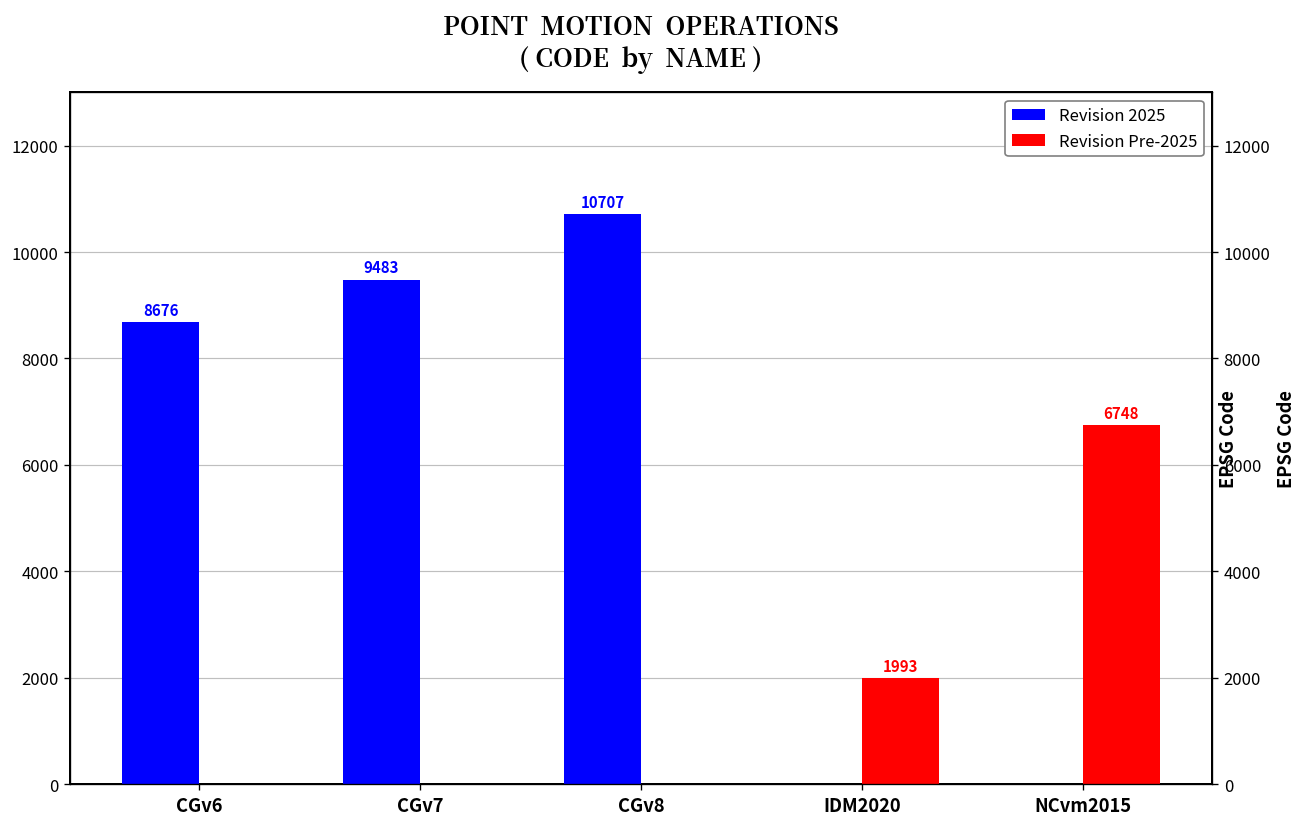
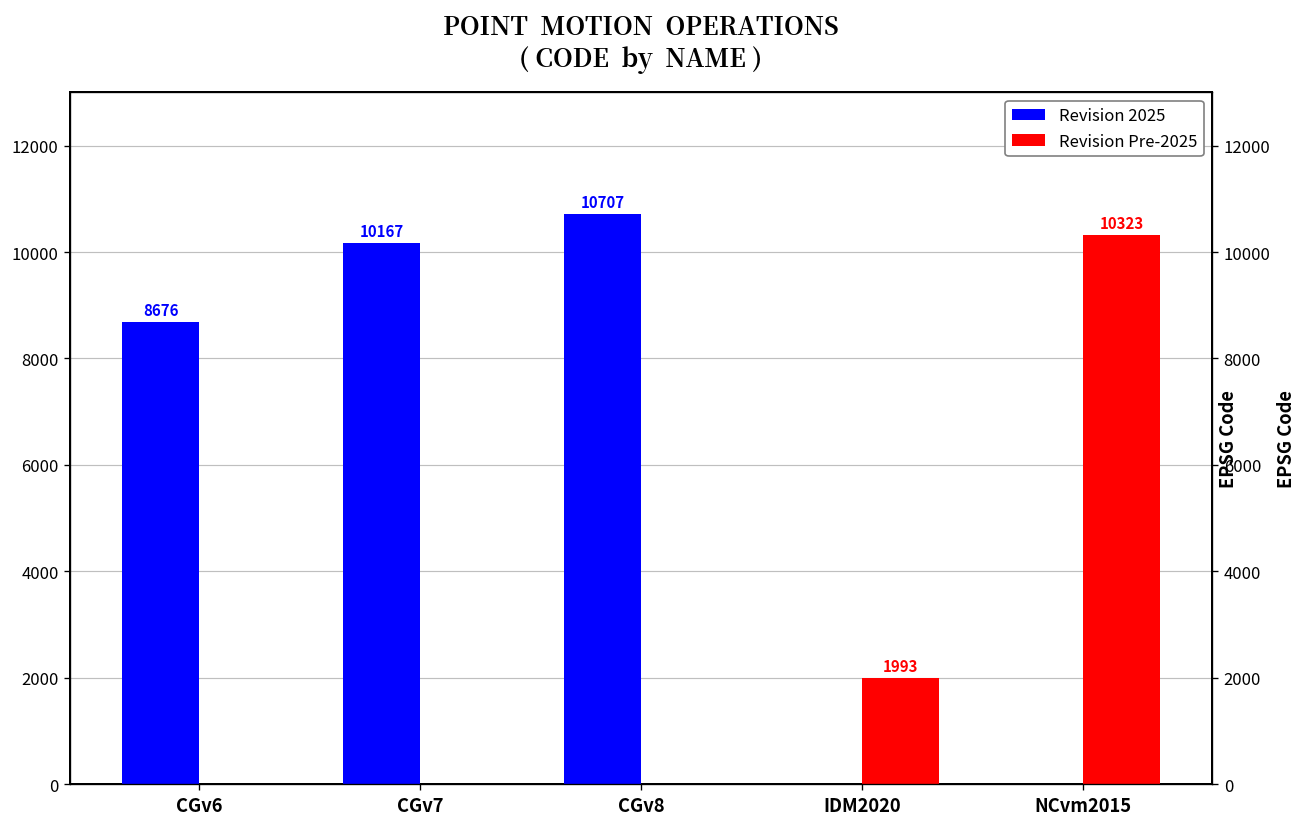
  {
    "Revision 2025": {
      "CGv6": 8676,
-     "CGv7": 9483,
+     "CGv7": 10167,
      "CGv8": 10707
    },
    "Revision Pre-2025": {
      "IDM2020": 1993,
-     "NCvm2015": 6748
+     "NCvm2015": 10323
    }
  }
